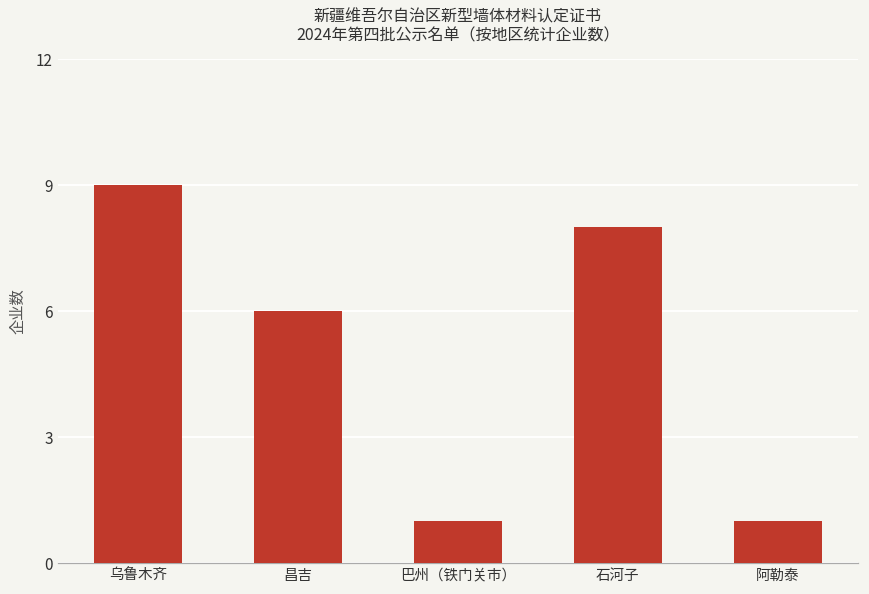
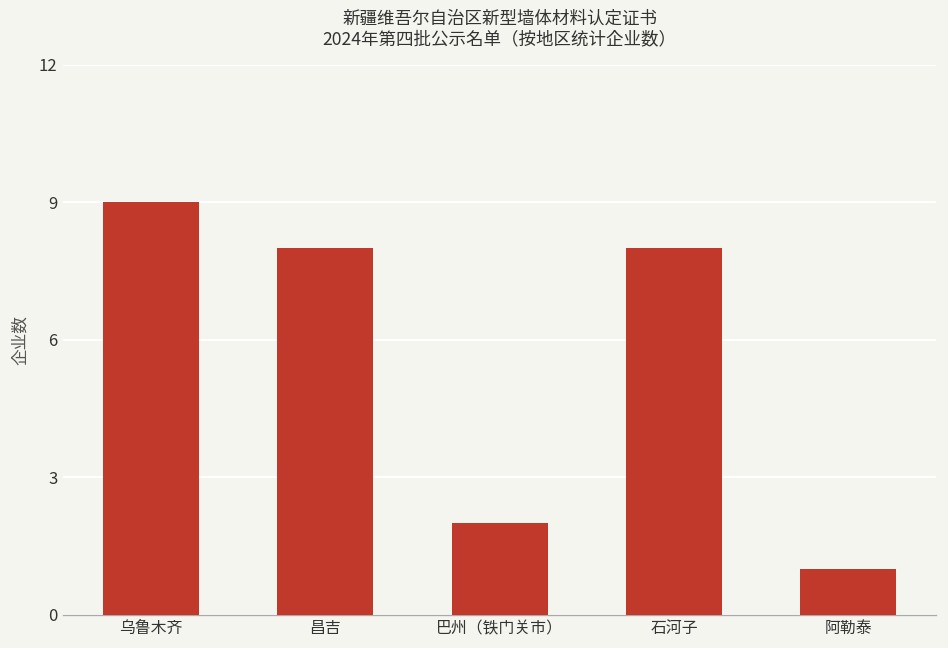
  {
    "乌鲁木齐": 9,
-   "昌吉": 6,
-   "巴州（铁门关市）": 1,
+   "昌吉": 8,
+   "巴州（铁门关市）": 2,
    "石河子": 8,
    "阿勒泰": 1
  }
